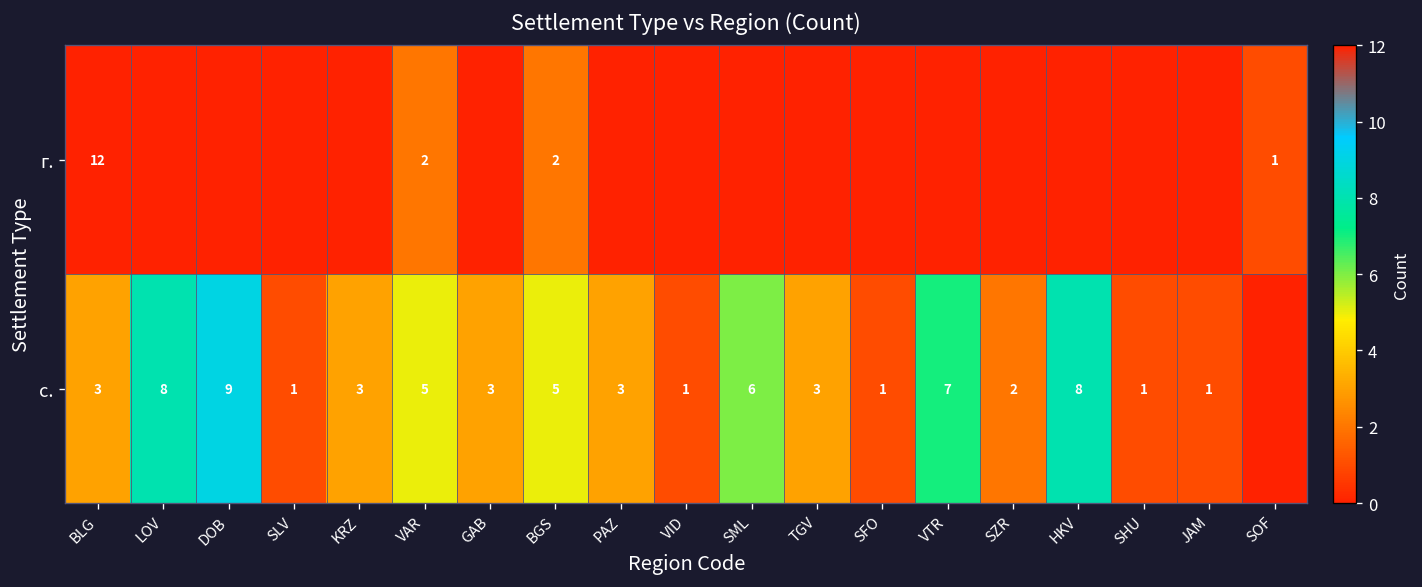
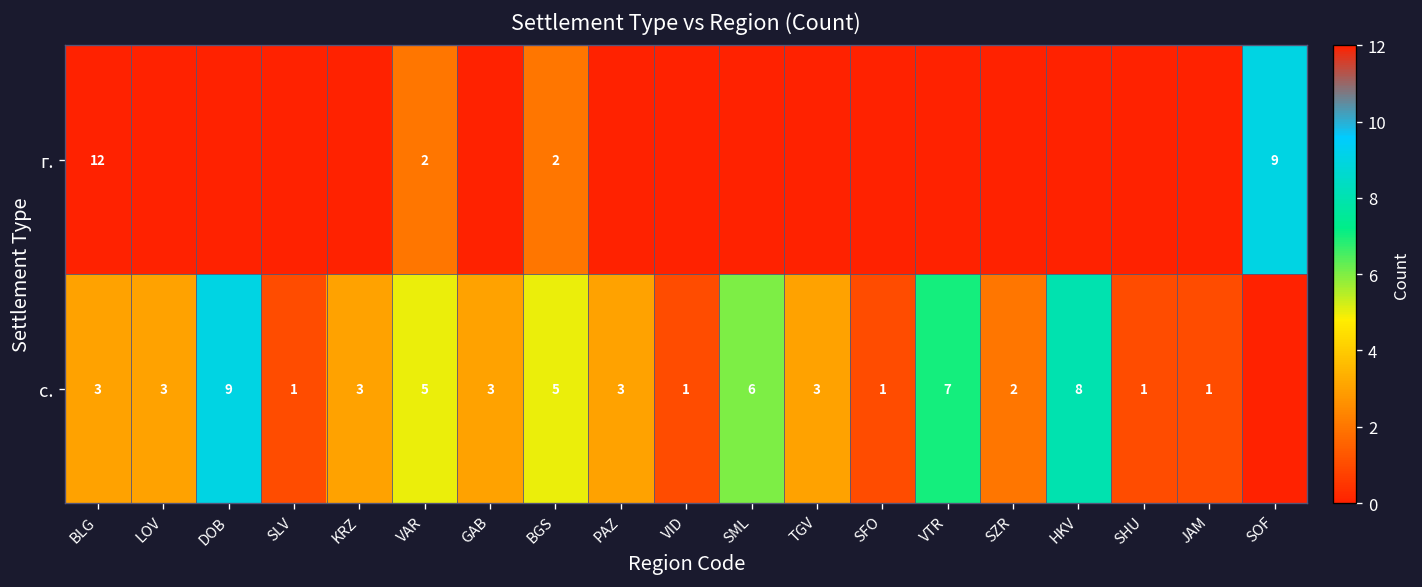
  {
    "г.": {
      "BLG": 12,
      "VAR": 2,
      "BGS": 2,
-     "SOF": 1
+     "SOF": 9
    },
    "с.": {
      "BLG": 3,
-     "LOV": 8,
+     "LOV": 3,
      "DOB": 9,
      "SLV": 1,
      "KRZ": 3,
      "VAR": 5,
      "GAB": 3,
      "BGS": 5,
      "PAZ": 3,
      "VID": 1,
      "SML": 6,
      "TGV": 3,
      "SFO": 1,
      "VTR": 7,
      "SZR": 2,
      "HKV": 8,
      "SHU": 1,
      "JAM": 1
    }
  }
